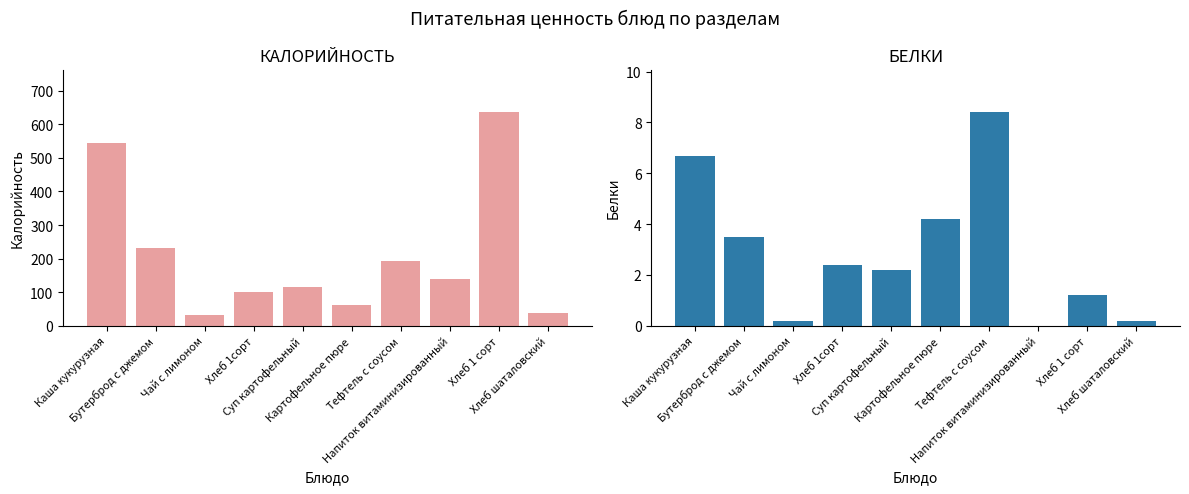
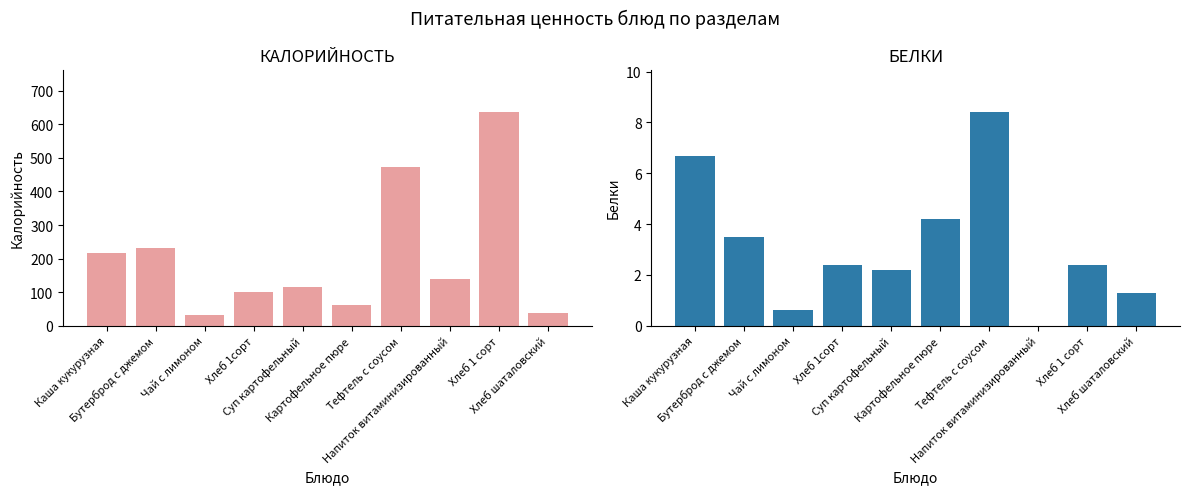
  {
    "КАЛОРИЙНОСТЬ": {
-     "Каша кукурузная": 540,
+     "Каша кукурузная": 220,
      "Бутерброд с джемом": 230,
      "Чай с лимоном": 30,
      "Хлеб 1сорт": 100,
      "Суп картофельный": 120,
      "Картофельное пюре": 60,
-     "Тефтель с соусом": 190,
+     "Тефтель с соусом": 470,
      "Напиток витаминизированный": 140,
      "Хлеб 1 сорт": 640,
      "Хлеб шаталовский": 40
    },
    "БЕЛКИ": {
      "Каша кукурузная": 6.7,
      "Бутерброд с джемом": 3.5,
-     "Чай с лимоном": 0.2,
+     "Чай с лимоном": 0.6,
      "Хлеб 1сорт": 2.4,
      "Суп картофельный": 2.2,
      "Картофельное пюре": 4.2,
      "Тефтель с соусом": 8.4,
      "Напиток витаминизированный": 0.0,
-     "Хлеб 1 сорт": 1.2,
-     "Хлеб шаталовский": 0.2
+     "Хлеб 1 сорт": 2.4,
+     "Хлеб шаталовский": 1.3
    }
  }
